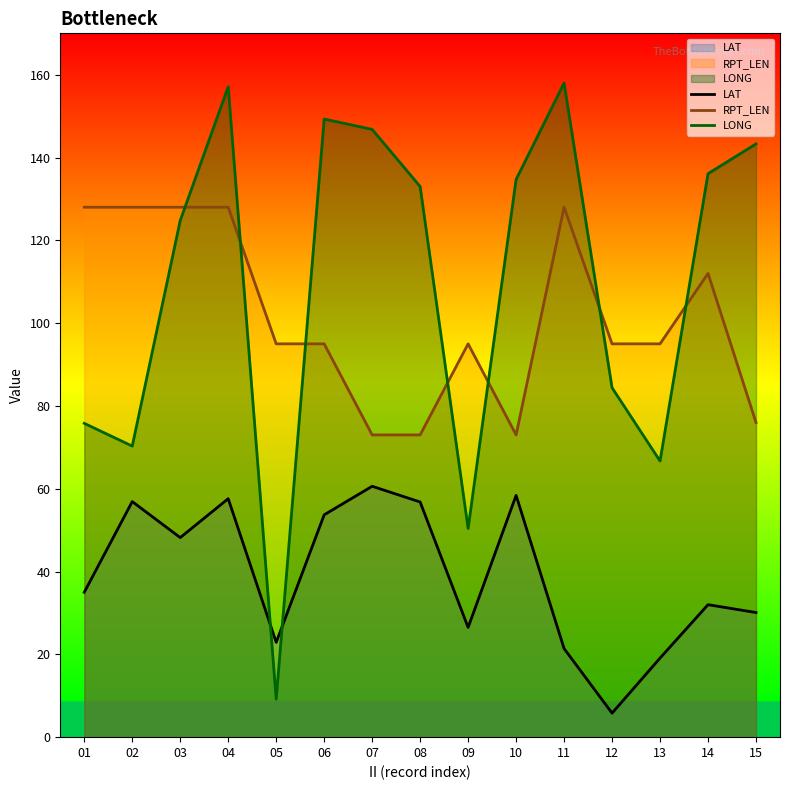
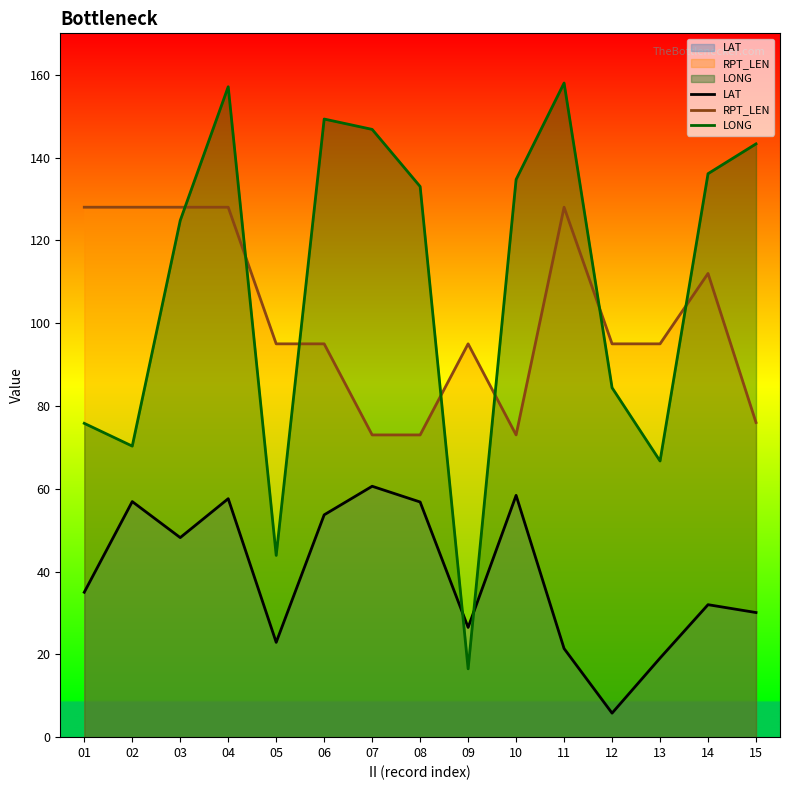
  {
    "LONG": {
      "01": 76,
      "02": 70,
      "03": 125,
      "04": 157,
-     "05": 9,
+     "05": 44,
      "06": 149,
      "07": 147,
      "08": 133,
-     "09": 50,
+     "09": 17,
      "10": 135,
      "11": 158,
      "12": 84,
      "13": 67,
      "14": 136,
      "15": 143
    }
  }
